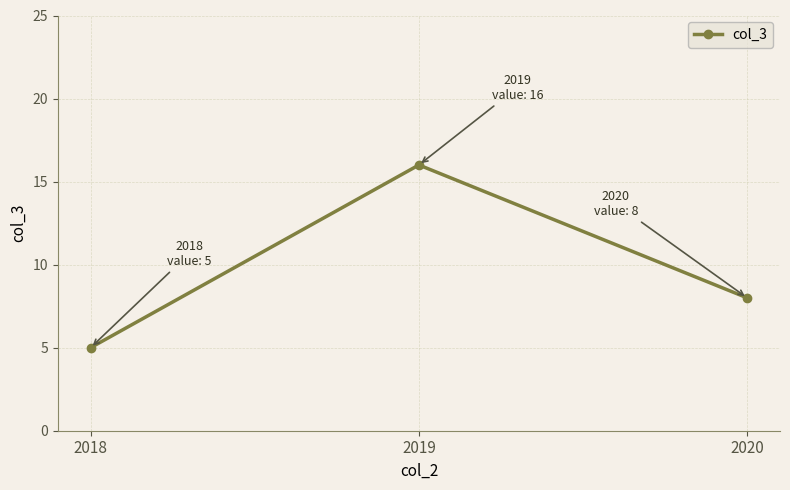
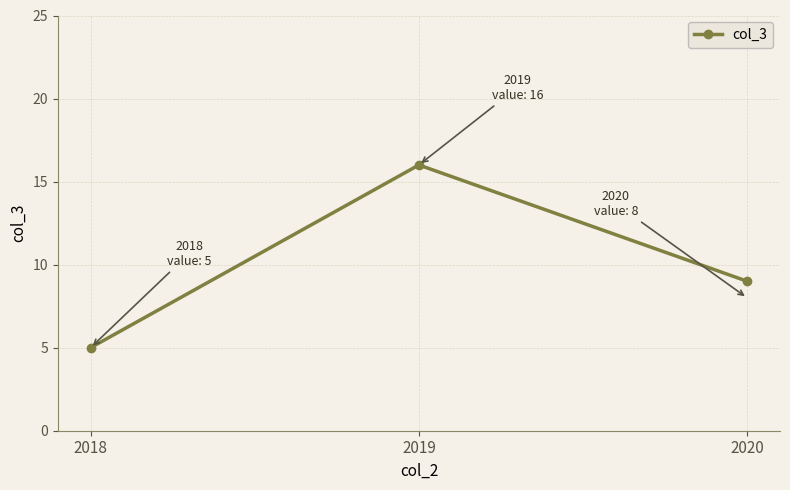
  {
-   "2020": 8
+   "2020": 9
  }
